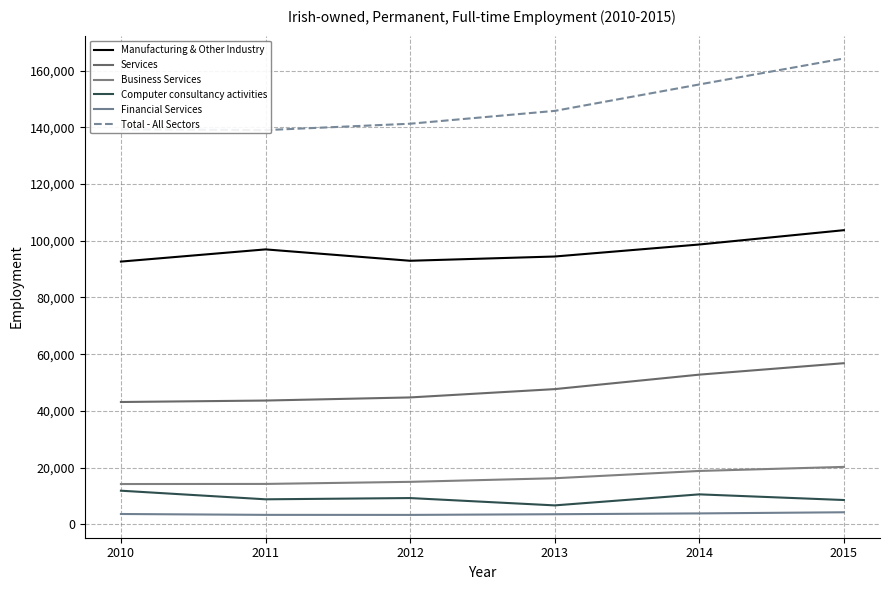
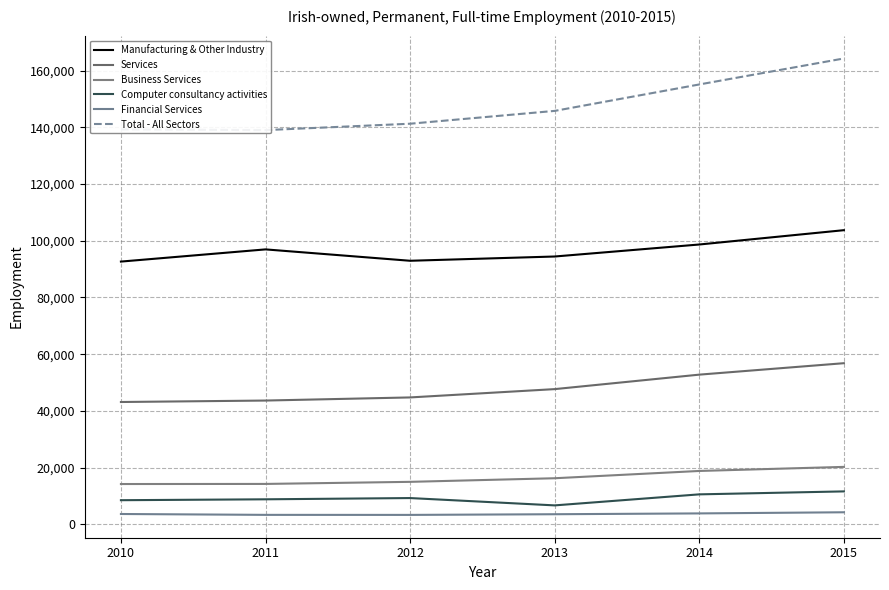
  {
    "Manufacturing & Other Industry": {
      "2010": "93,000",
      "2011": "97,000",
      "2012": "93,000",
      "2013": "94,000",
      "2014": "99,000",
      "2015": "104,000"
    },
    "Computer consultancy activities": {
-     "2010": "12,000",
+     "2010": "9,000",
      "2011": "9,000",
      "2012": "9,000",
      "2013": "7,000",
      "2014": "11,000",
-     "2015": "9,000"
+     "2015": "12,000"
    }
  }
